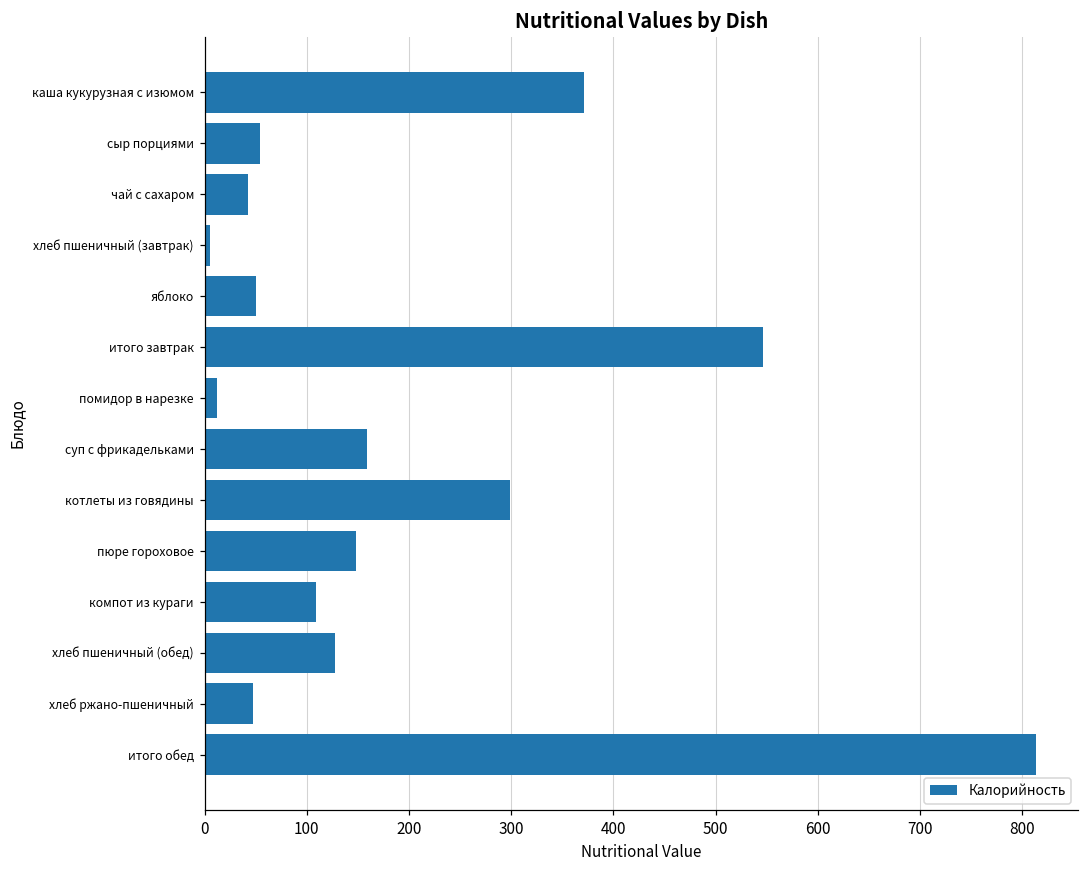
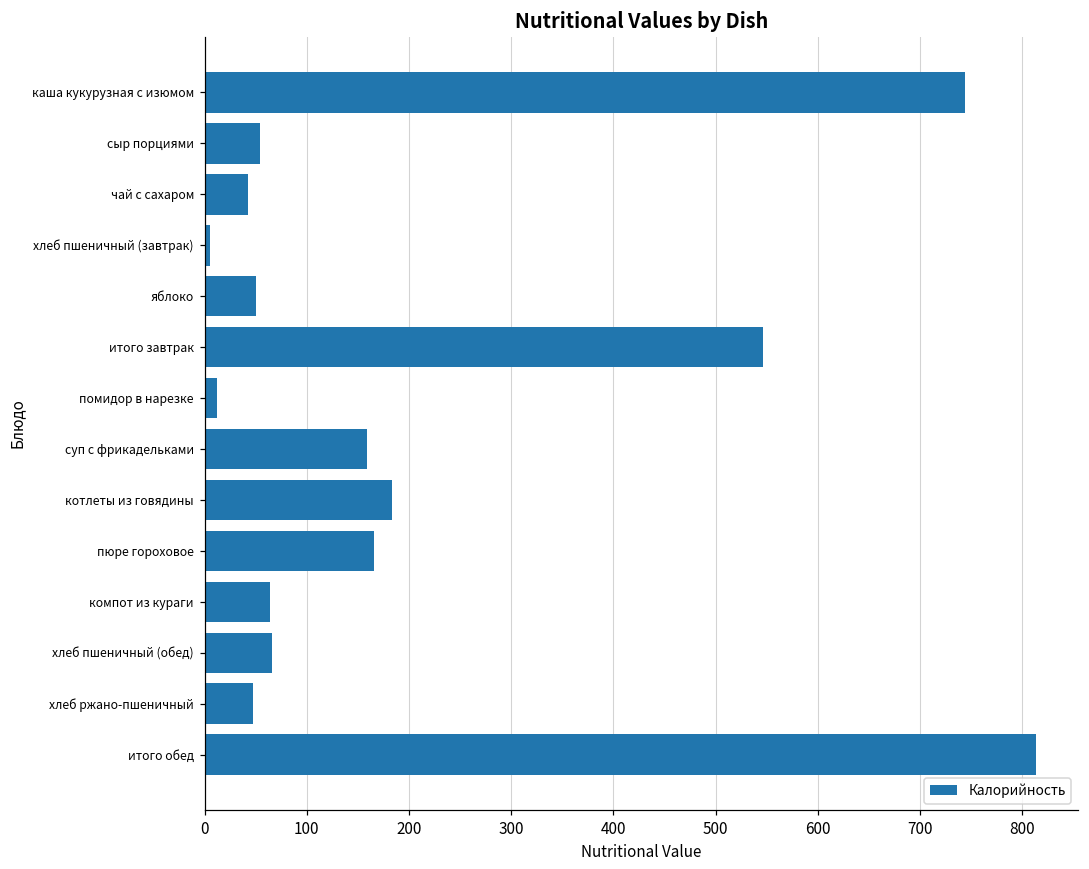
  {
-   "каша кукурузная с изюмом": 370,
+   "каша кукурузная с изюмом": 740,
    "сыр порциями": 50,
    "чай с сахаром": 40,
    "хлеб пшеничный (завтрак)": 10,
    "яблоко": 50,
    "итого завтрак": 550,
    "помидор в нарезке": 10,
    "суп с фрикадельками": 160,
-   "котлеты из говядины": 300,
-   "пюре гороховое": 150,
-   "компот из кураги": 110,
-   "хлеб пшеничный (обед)": 130,
+   "котлеты из говядины": 180,
+   "пюре гороховое": 170,
+   "компот из кураги": 60,
+   "хлеб пшеничный (обед)": 70,
    "хлеб ржано-пшеничный": 50,
    "итого обед": 810
  }
